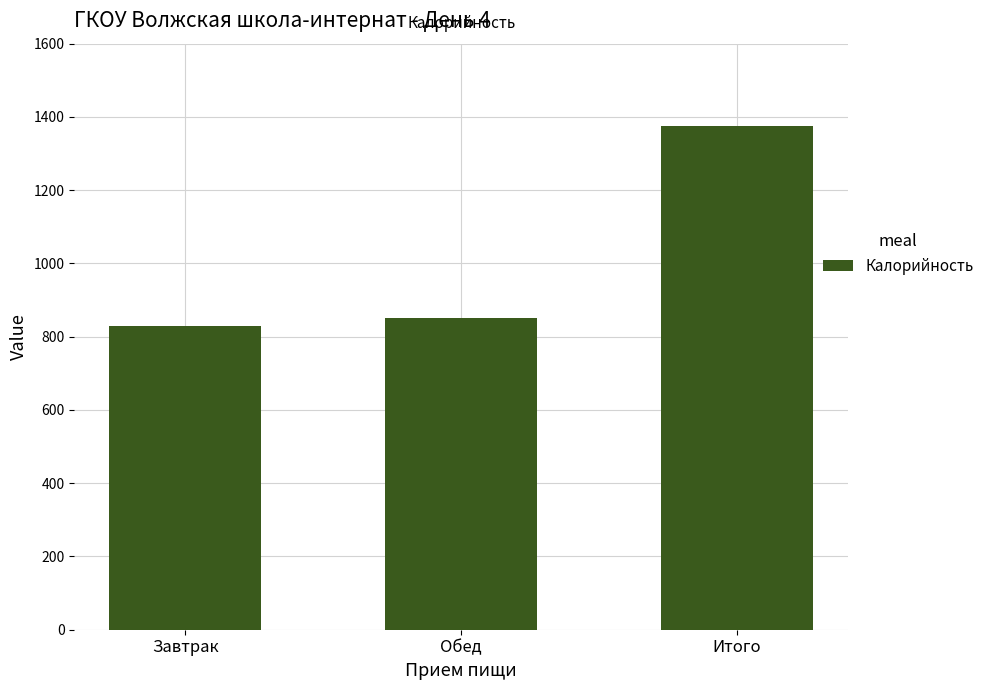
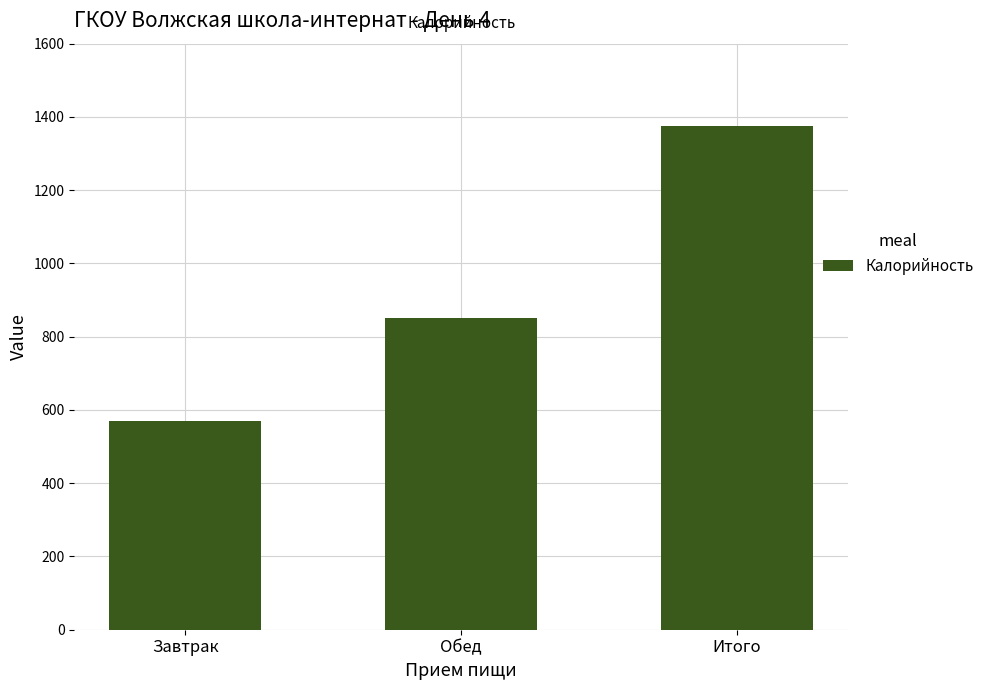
  {
-   "Завтрак": 830,
+   "Завтрак": 570,
    "Обед": 850,
    "Итого": 1370
  }
